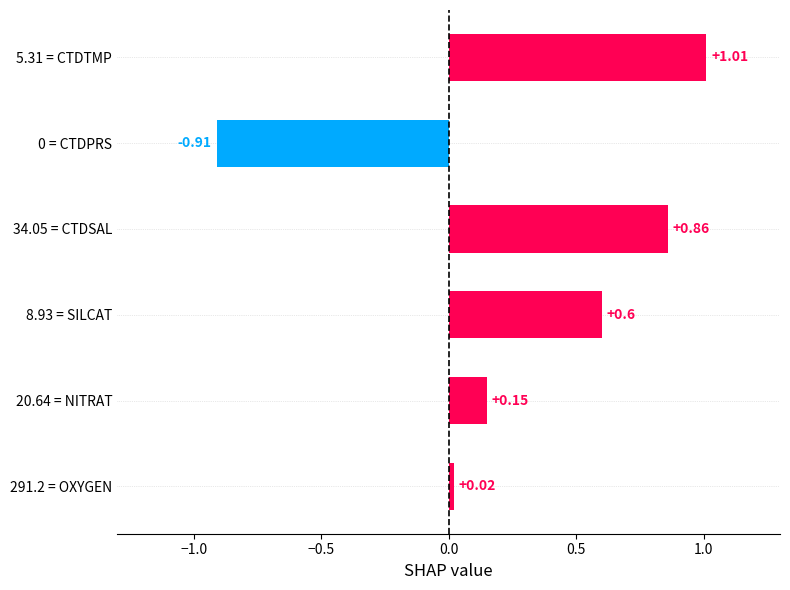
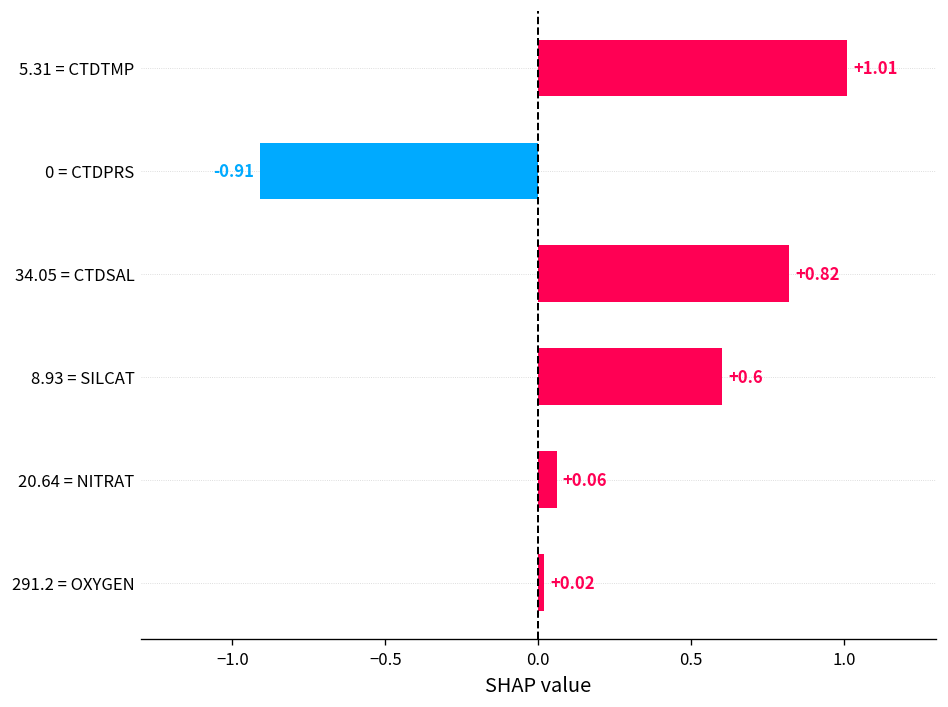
  {
    "5.31 = CTDTMP": "+1.01",
    "0 = CTDPRS": "-0.91",
-   "34.05 = CTDSAL": "+0.86",
+   "34.05 = CTDSAL": "+0.82",
    "8.93 = SILCAT": "+0.6",
-   "20.64 = NITRAT": "+0.15",
+   "20.64 = NITRAT": "+0.06",
    "291.2 = OXYGEN": "+0.02"
  }
